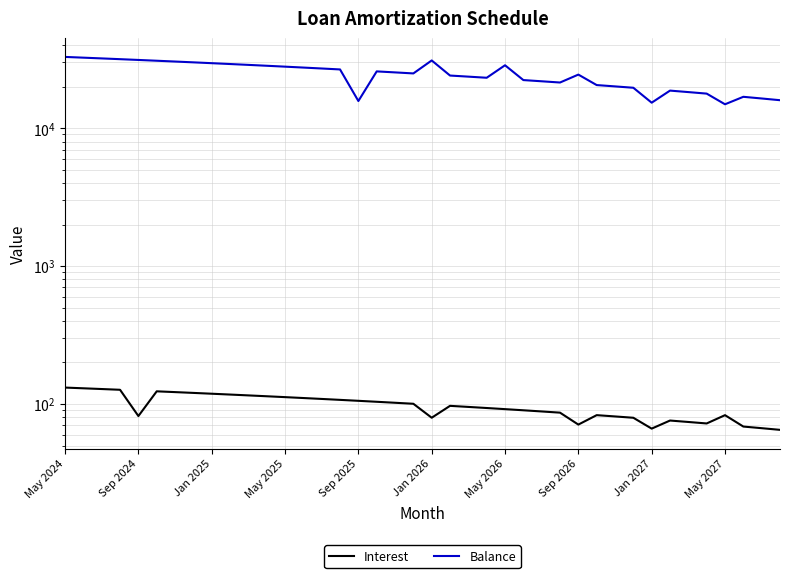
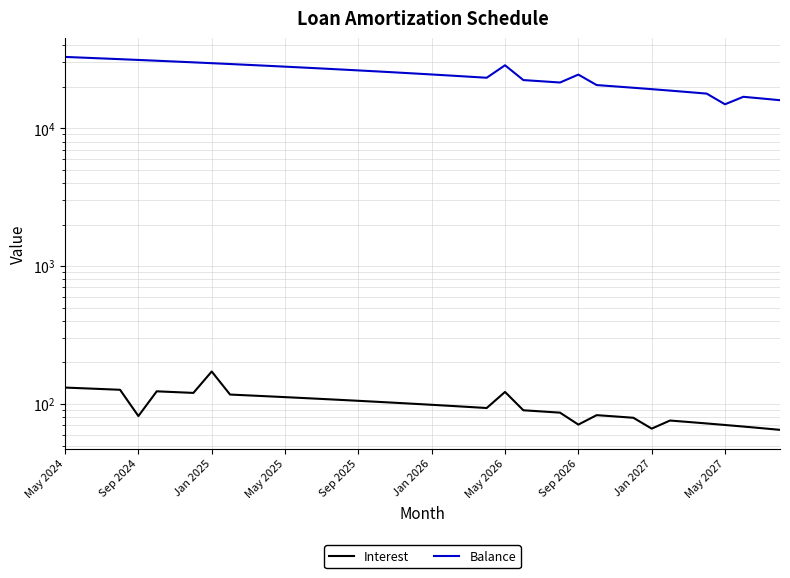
  {
    "Interest": {
      "May 2024": 130,
      "Sep 2024": 80,
-     "Jan 2025": 120,
+     "Jan 2025": 170,
      "May 2025": 110,
      "Sep 2025": 110,
-     "Jan 2026": 80,
-     "May 2026": 90,
+     "Jan 2026": 100,
+     "May 2026": 120,
      "Sep 2026": 70,
      "Jan 2027": 70,
-     "May 2027": 80
+     "May 2027": 70
    },
    "Balance": {
      "May 2024": 33000,
      "Sep 2024": 31000,
      "Jan 2025": 30000,
      "May 2025": 28000,
-     "Sep 2025": 16000,
-     "Jan 2026": 31000,
+     "Sep 2025": 26000,
+     "Jan 2026": 24000,
      "May 2026": 29000,
      "Sep 2026": 24000,
-     "Jan 2027": 15000,
+     "Jan 2027": 19000,
      "May 2027": 15000
    }
  }
